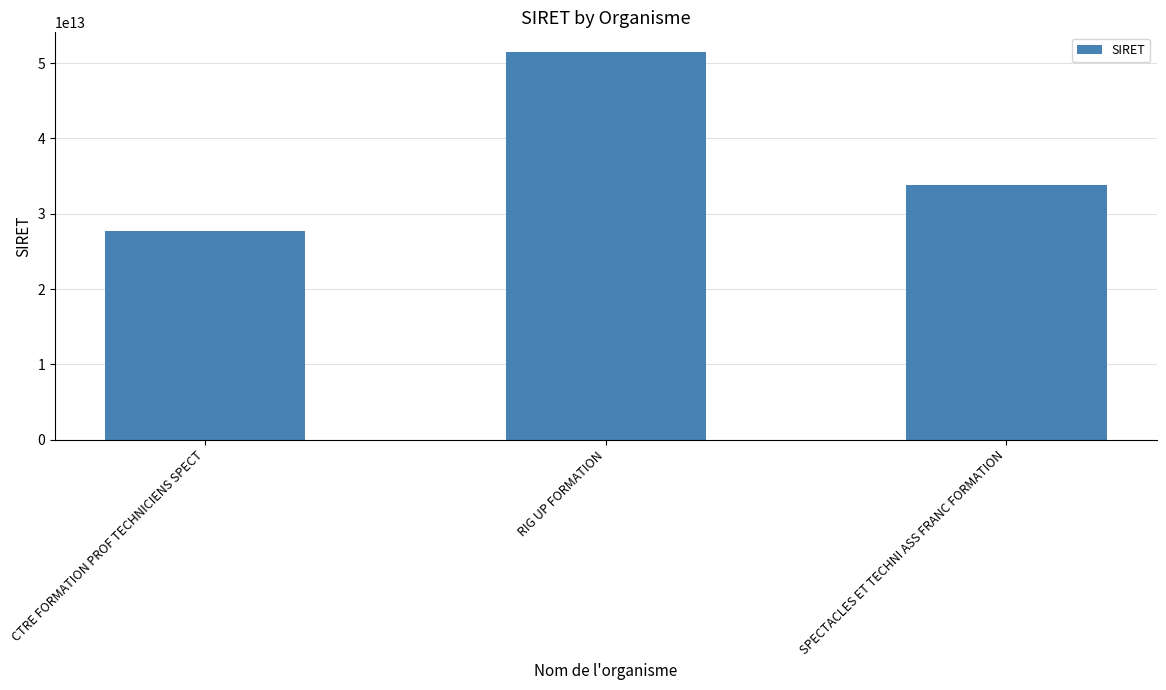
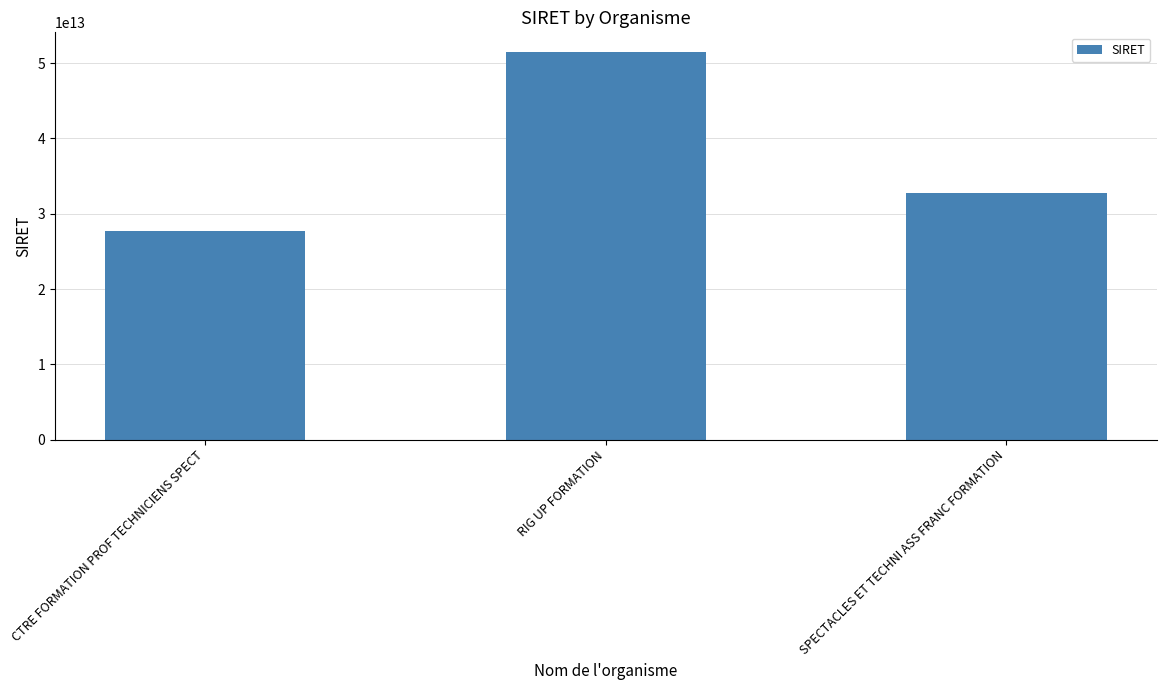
  {
    "CTRE FORMATION PROF TECHNICIENS SPECT": 28000000000000,
    "RIG UP FORMATION": 52000000000000,
-   "SPECTACLES ET TECHNI ASS FRANC FORMATION": 34000000000000
+   "SPECTACLES ET TECHNI ASS FRANC FORMATION": 33000000000000
  }
